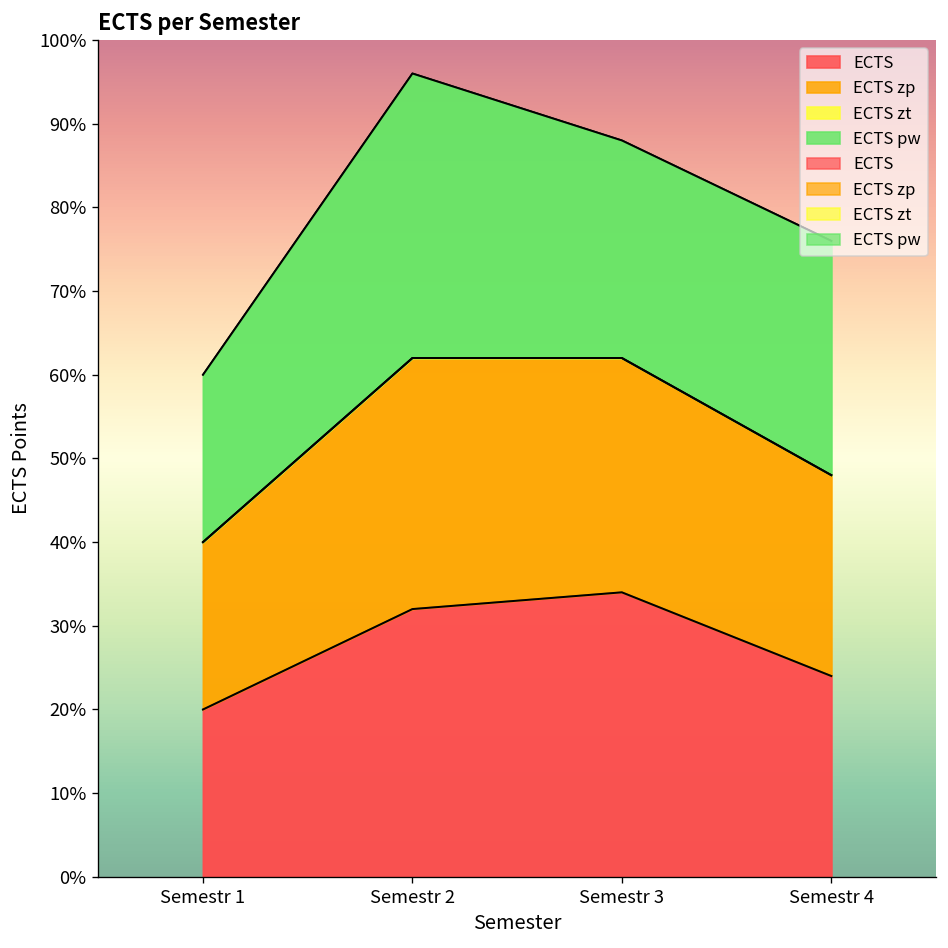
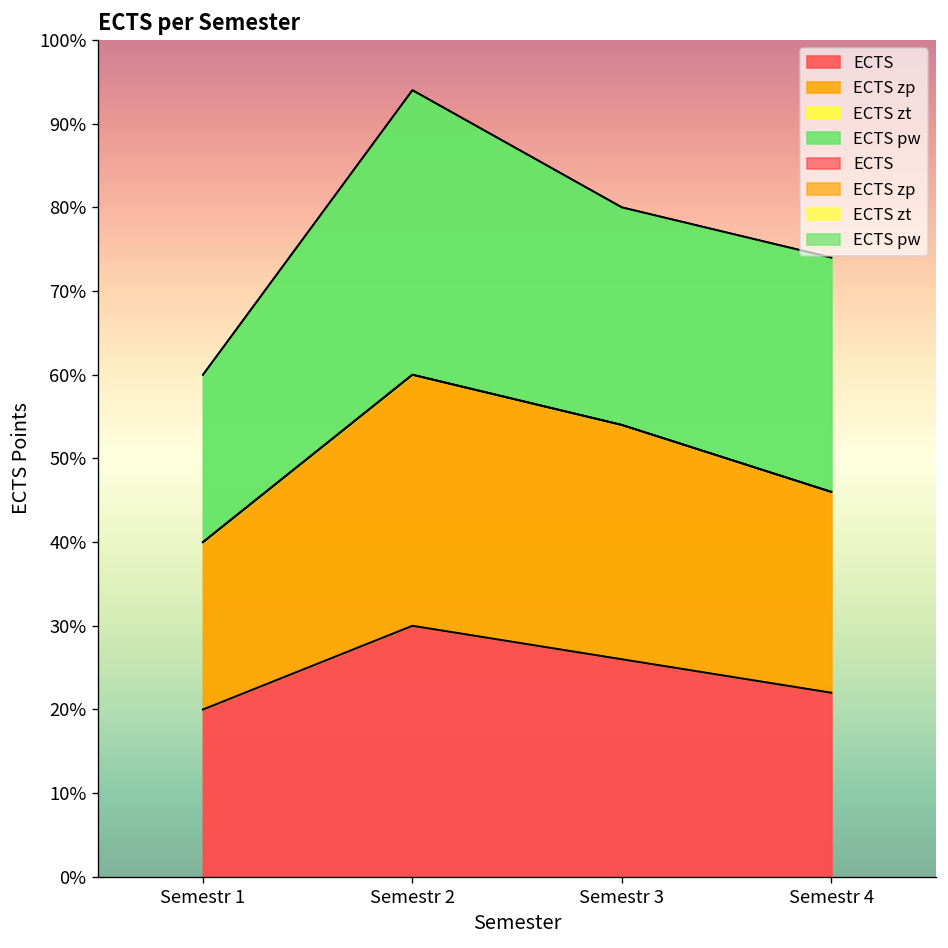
  {
    "ECTS": {
      "Semestr 1": "20%",
-     "Semestr 2": "32%",
-     "Semestr 3": "34%",
-     "Semestr 4": "24%"
+     "Semestr 2": "30%",
+     "Semestr 3": "26%",
+     "Semestr 4": "22%"
    },
    "ECTS pw": {
      "Semestr 1": "20%",
      "Semestr 2": "34%",
      "Semestr 3": "26%"
    }
  }
